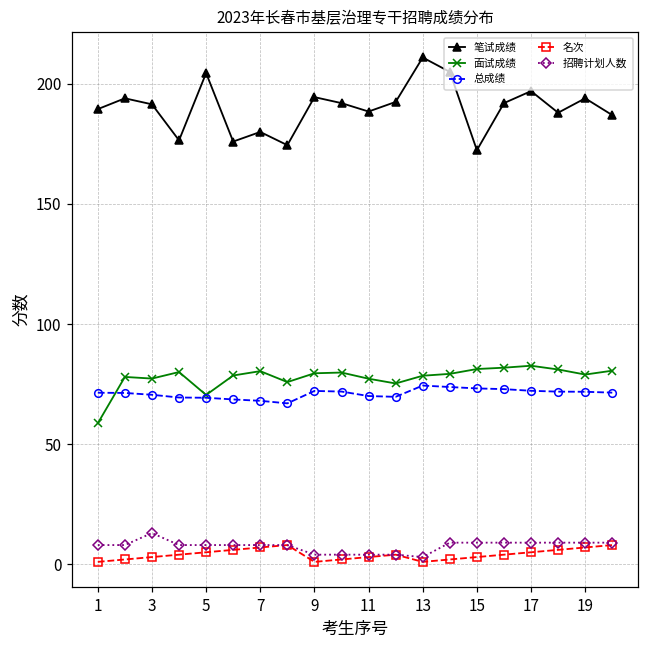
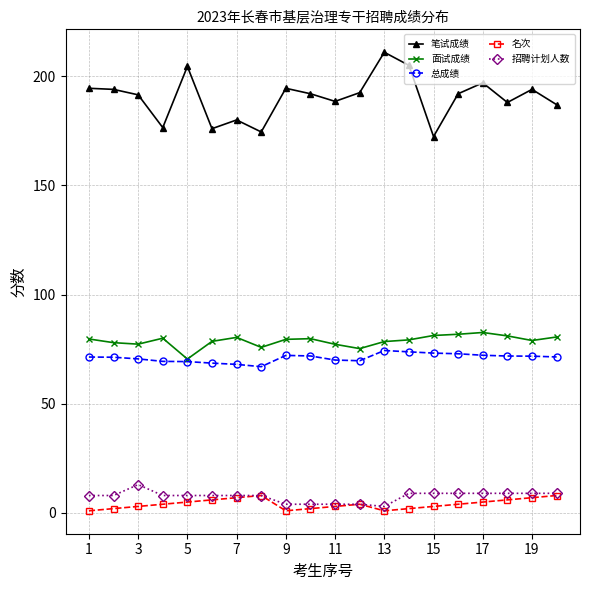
  {
    "笔试成绩": {
-     "1": 190,
+     "1": 195,
      "3": 192,
      "5": 205,
      "7": 180,
      "9": 195,
      "11": 189,
      "13": 211,
      "15": 172,
      "19": 194
    },
    "面试成绩": {
-     "1": 59,
+     "1": 80,
      "3": 77,
      "5": 71,
      "7": 80,
      "9": 80,
      "11": 77,
      "13": 79,
      "15": 81,
      "17": 83,
      "19": 79
    },
    "总成绩": {
      "1": 71,
      "3": 71,
      "5": 69,
      "7": 68,
      "9": 72,
      "11": 70,
      "13": 74,
      "15": 73,
      "17": 72,
      "19": 72
    },
    "名次": {
      "1": 1,
      "3": 3,
      "5": 5,
      "9": 1,
      "13": 1,
      "15": 3,
      "17": 5,
      "19": 7
    },
    "招聘计划人数": {
      "1": 8,
      "3": 13,
      "5": 8,
      "9": 4,
      "13": 3,
      "15": 9,
      "17": 9,
      "19": 9
    }
  }
